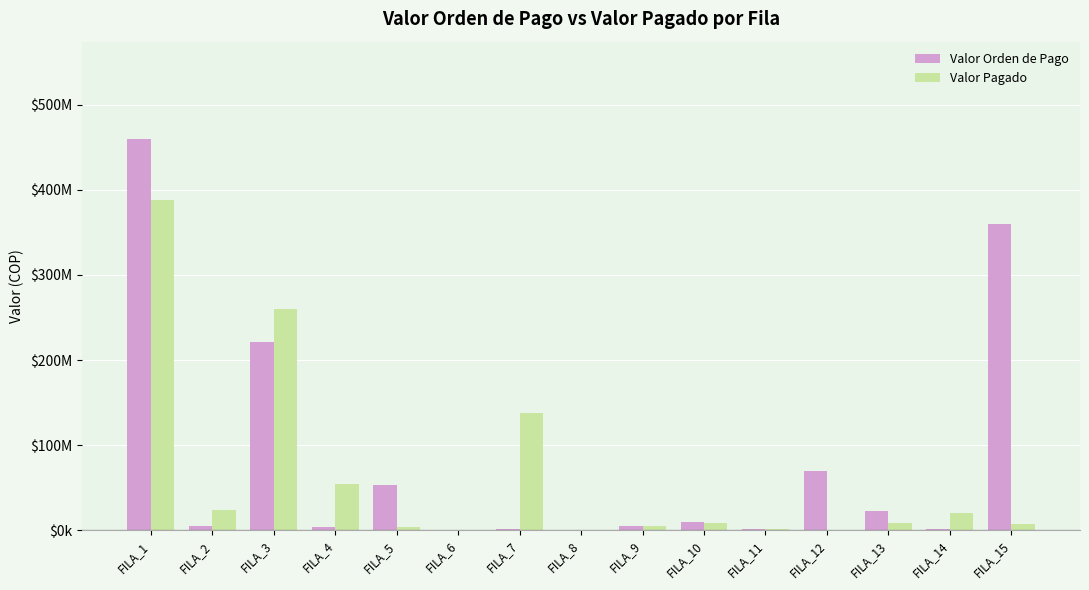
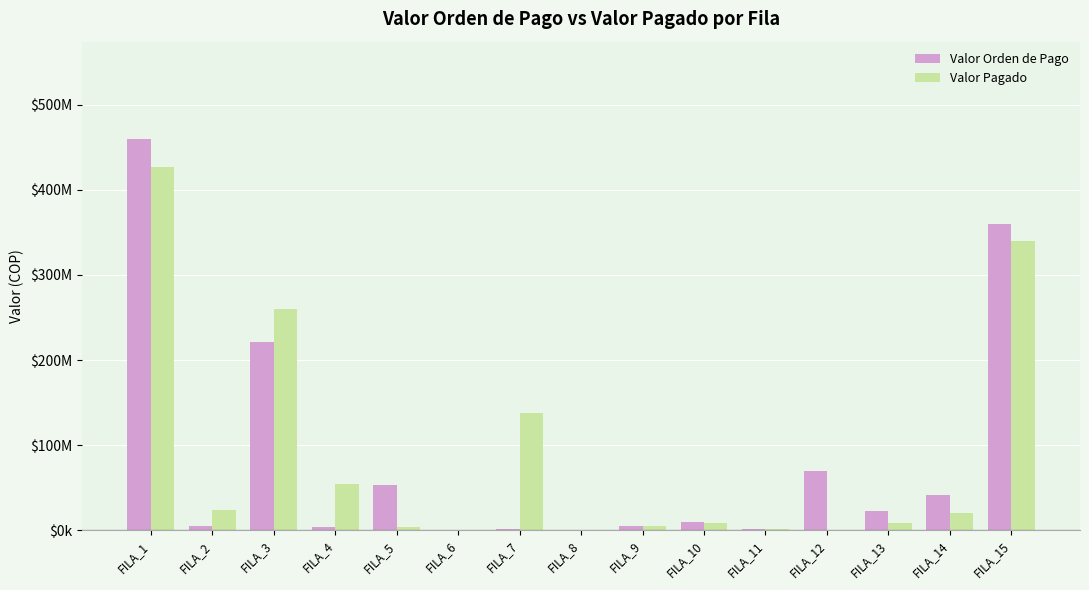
  {
    "Valor Orden de Pago": {
      "FILA_1": "$460000000",
      "FILA_2": "$0",
      "FILA_3": "$220000000",
      "FILA_4": "$0",
      "FILA_5": "$50000000",
      "FILA_9": "$0",
      "FILA_10": "$10000000",
      "FILA_12": "$70000000",
      "FILA_13": "$20000000",
-     "FILA_14": "$0",
+     "FILA_14": "$40000000",
      "FILA_15": "$360000000"
    },
    "Valor Pagado": {
-     "FILA_1": "$390000000",
+     "FILA_1": "$430000000",
      "FILA_2": "$20000000",
      "FILA_3": "$260000000",
      "FILA_4": "$50000000",
      "FILA_5": "$0",
      "FILA_7": "$140000000",
      "FILA_9": "$0",
      "FILA_10": "$10000000",
      "FILA_13": "$10000000",
      "FILA_14": "$20000000",
-     "FILA_15": "$10000000"
+     "FILA_15": "$340000000"
    }
  }
